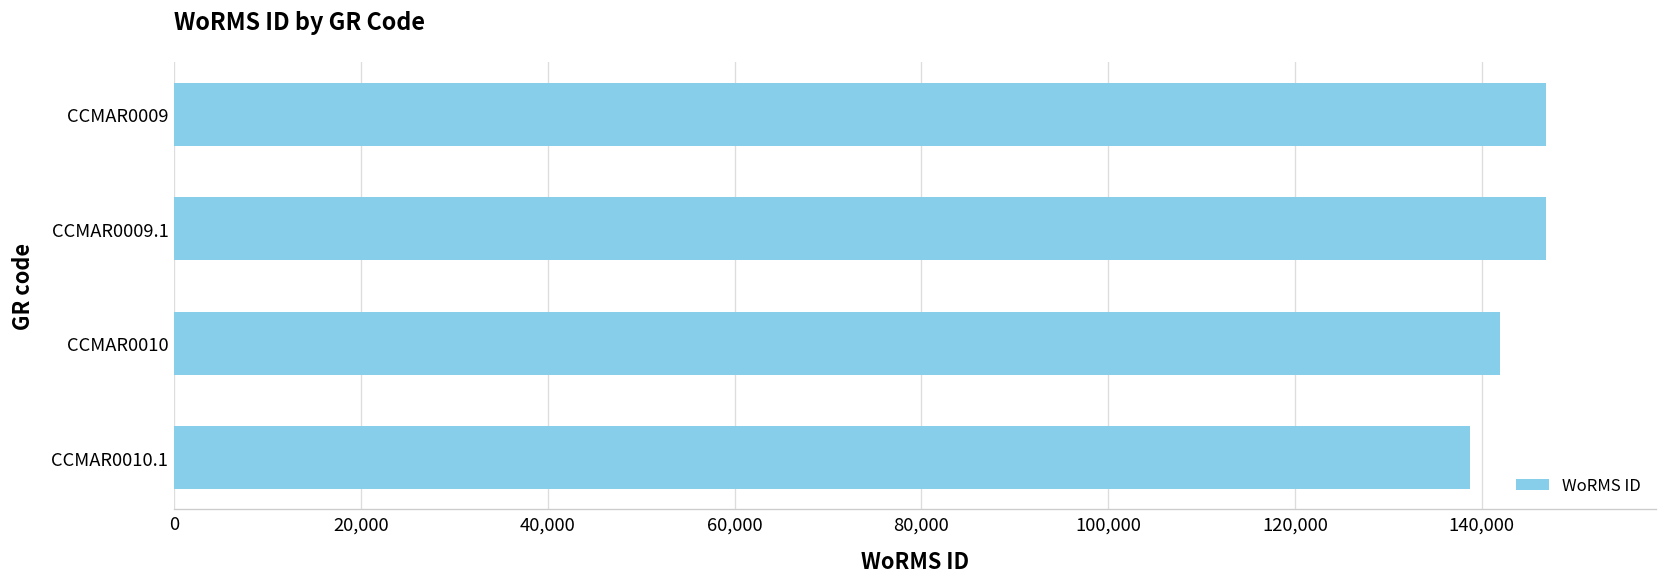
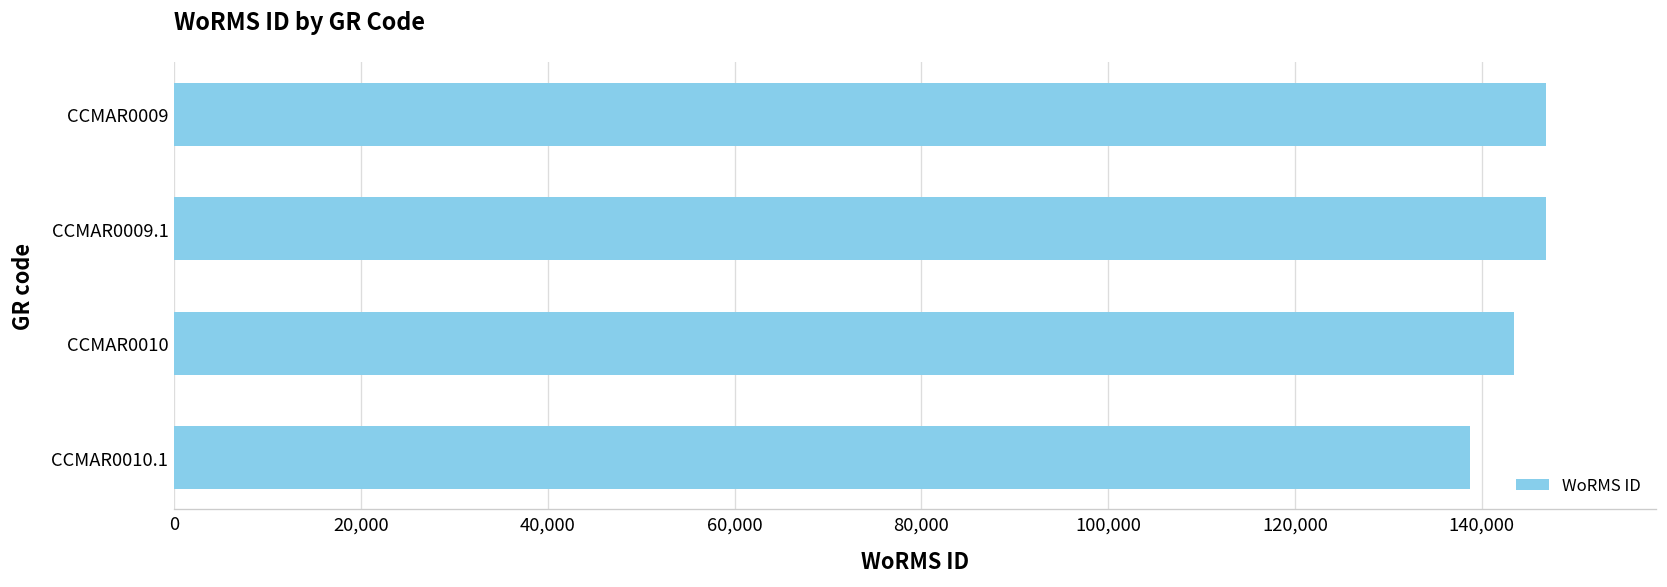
  {
    "CCMAR0009": "147,000",
    "CCMAR0009.1": "147,000",
-   "CCMAR0010": "142,000",
+   "CCMAR0010": "143,000",
    "CCMAR0010.1": "139,000"
  }
